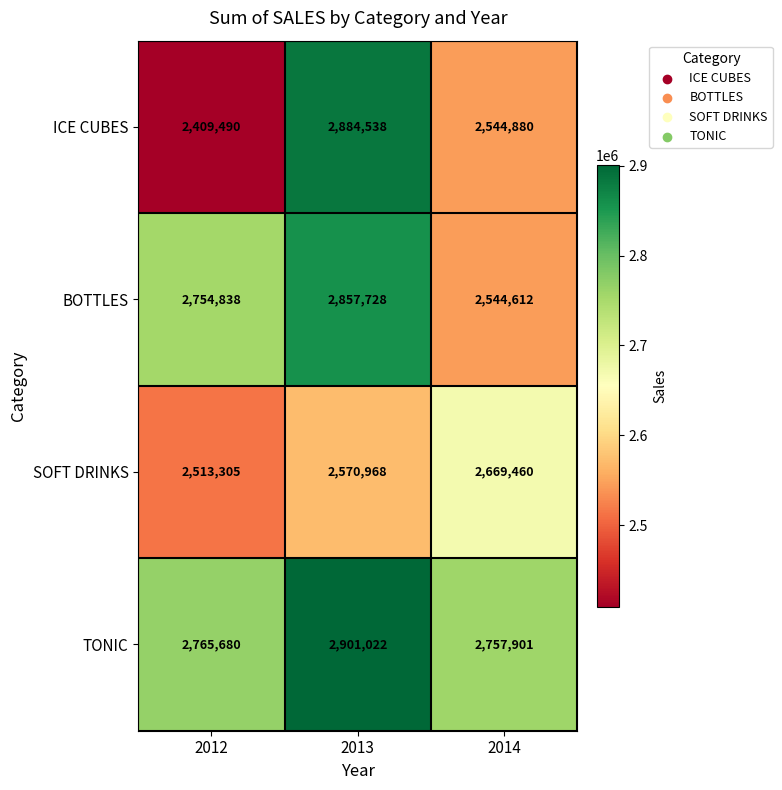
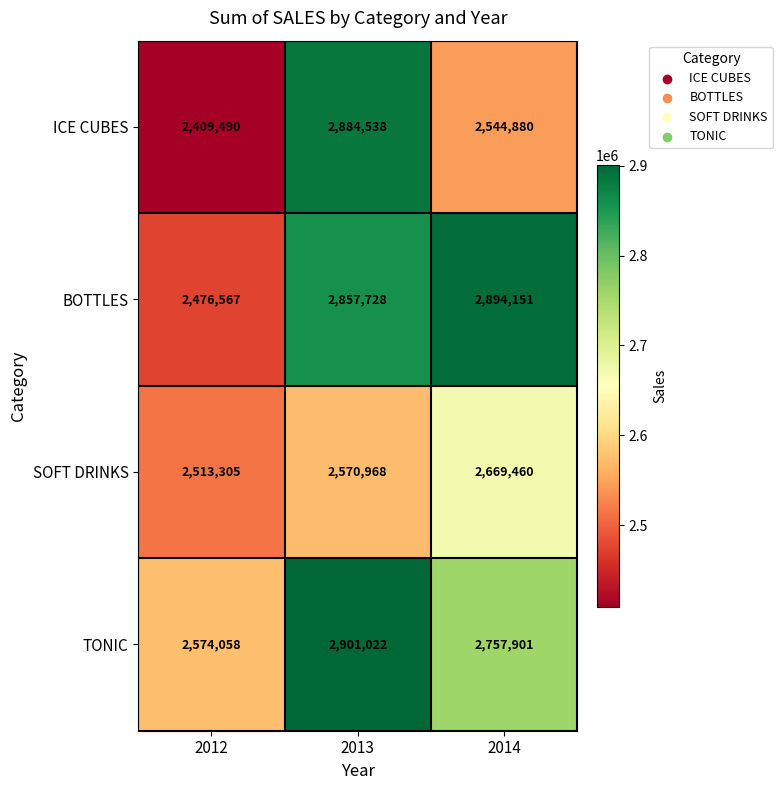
  {
    "ICE CUBES": {
      "2012": "2,409,490",
      "2013": "2,884,538",
      "2014": "2,544,880"
    },
    "BOTTLES": {
-     "2012": "2,754,838",
+     "2012": "2,476,567",
      "2013": "2,857,728",
-     "2014": "2,544,612"
+     "2014": "2,894,151"
    },
    "SOFT DRINKS": {
      "2012": "2,513,305",
      "2013": "2,570,968",
      "2014": "2,669,460"
    },
    "TONIC": {
-     "2012": "2,765,680",
+     "2012": "2,574,058",
      "2013": "2,901,022",
      "2014": "2,757,901"
    }
  }
